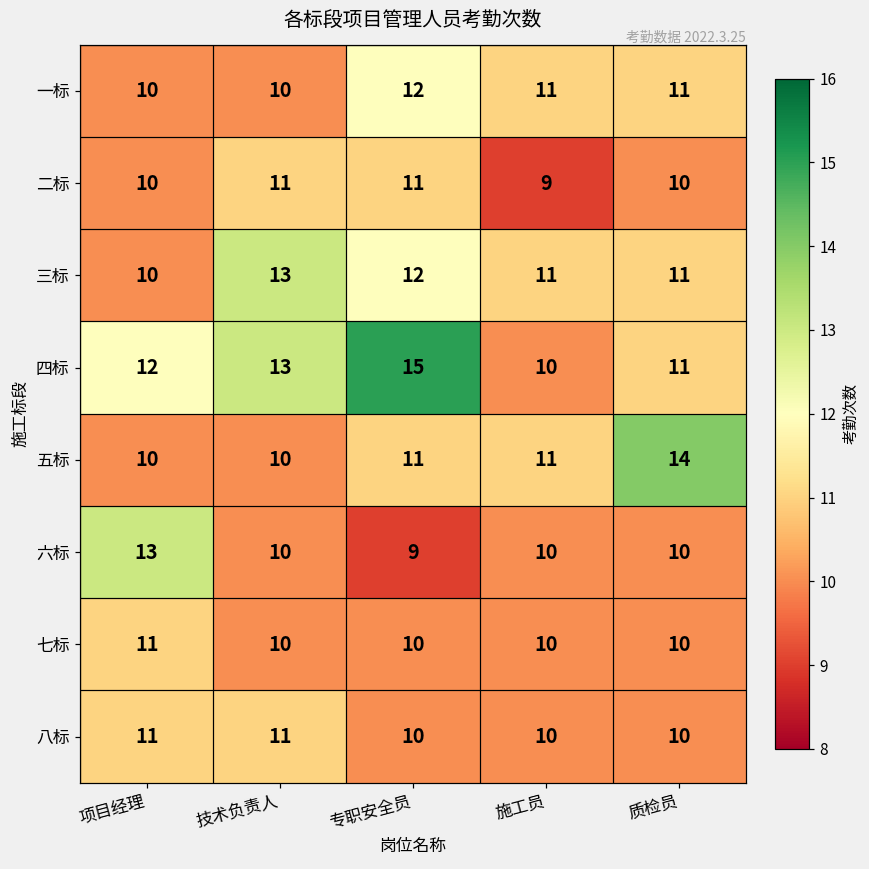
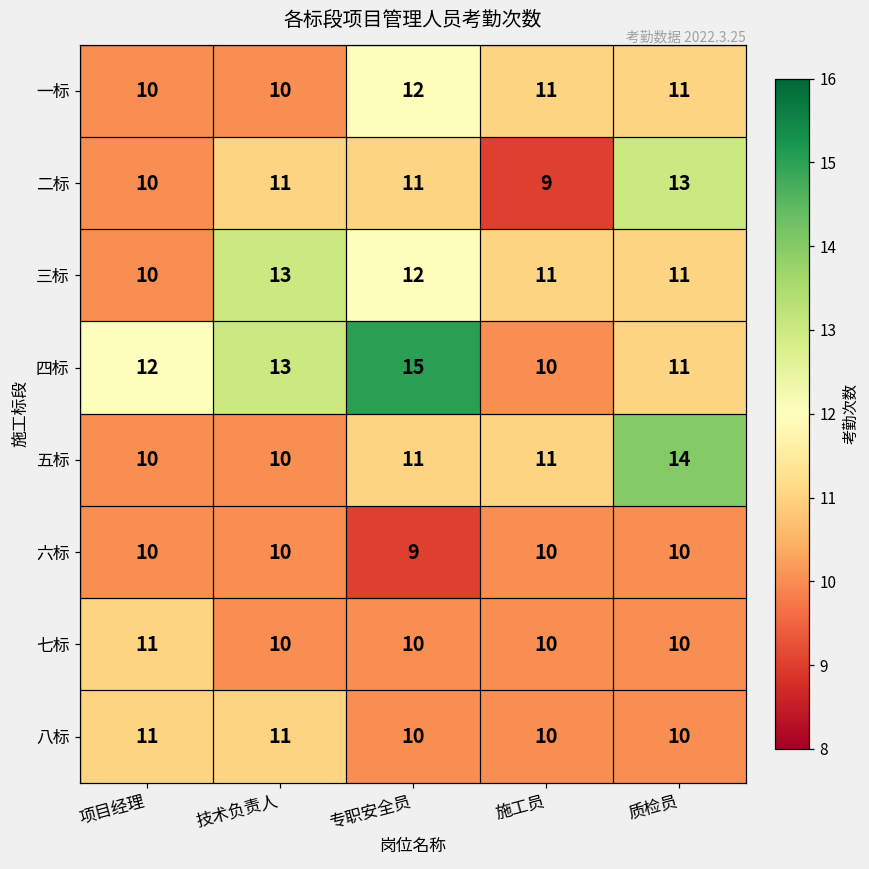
  {
    "一标": {
      "项目经理": 10,
      "技术负责人": 10,
      "专职安全员": 12,
      "施工员": 11,
      "质检员": 11
    },
    "二标": {
      "项目经理": 10,
      "技术负责人": 11,
      "专职安全员": 11,
      "施工员": 9,
-     "质检员": 10
+     "质检员": 13
    },
    "三标": {
      "项目经理": 10,
      "技术负责人": 13,
      "专职安全员": 12,
      "施工员": 11,
      "质检员": 11
    },
    "四标": {
      "项目经理": 12,
      "技术负责人": 13,
      "专职安全员": 15,
      "施工员": 10,
      "质检员": 11
    },
    "五标": {
      "项目经理": 10,
      "技术负责人": 10,
      "专职安全员": 11,
      "施工员": 11,
      "质检员": 14
    },
    "六标": {
-     "项目经理": 13,
+     "项目经理": 10,
      "技术负责人": 10,
      "专职安全员": 9,
      "施工员": 10,
      "质检员": 10
    },
    "七标": {
      "项目经理": 11,
      "技术负责人": 10,
      "专职安全员": 10,
      "施工员": 10,
      "质检员": 10
    },
    "八标": {
      "项目经理": 11,
      "技术负责人": 11,
      "专职安全员": 10,
      "施工员": 10,
      "质检员": 10
    }
  }
